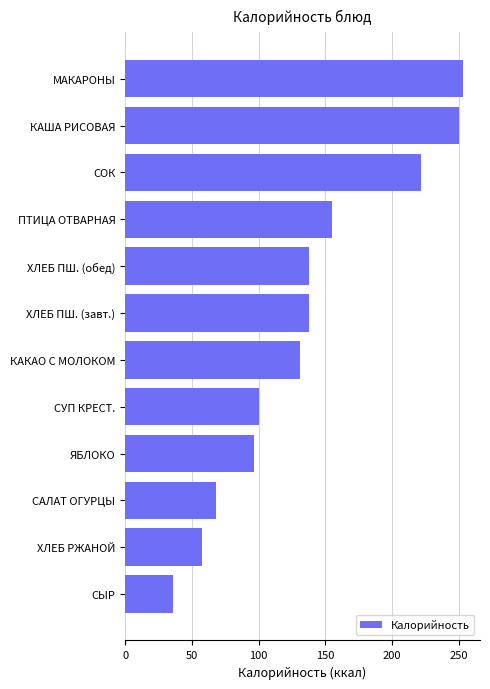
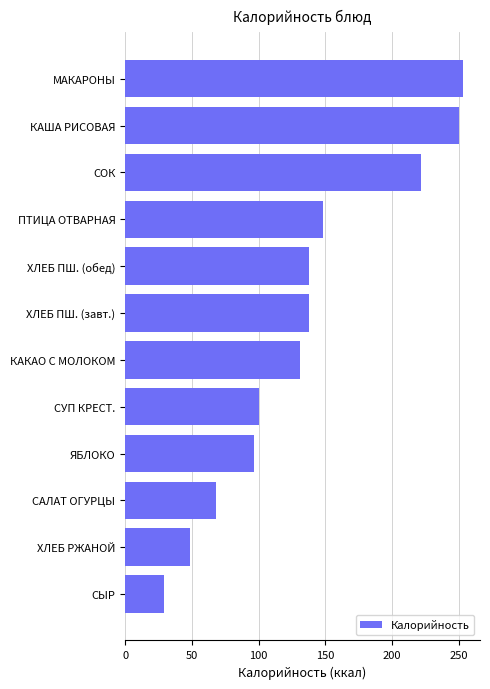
  {
    "МАКАРОНЫ": 253,
    "КАША РИСОВАЯ": 250,
    "СОК": 221,
-   "ПТИЦА ОТВАРНАЯ": 155,
+   "ПТИЦА ОТВАРНАЯ": 148,
    "ХЛЕБ ПШ. (обед)": 138,
    "ХЛЕБ ПШ. (завт.)": 138,
    "КАКАО С МОЛОКОМ": 131,
    "СУП КРЕСТ.": 100,
    "ЯБЛОКО": 97,
    "САЛАТ ОГУРЦЫ": 68,
-   "ХЛЕБ РЖАНОЙ": 57,
-   "СЫР": 36
+   "ХЛЕБ РЖАНОЙ": 48,
+   "СЫР": 29
  }
